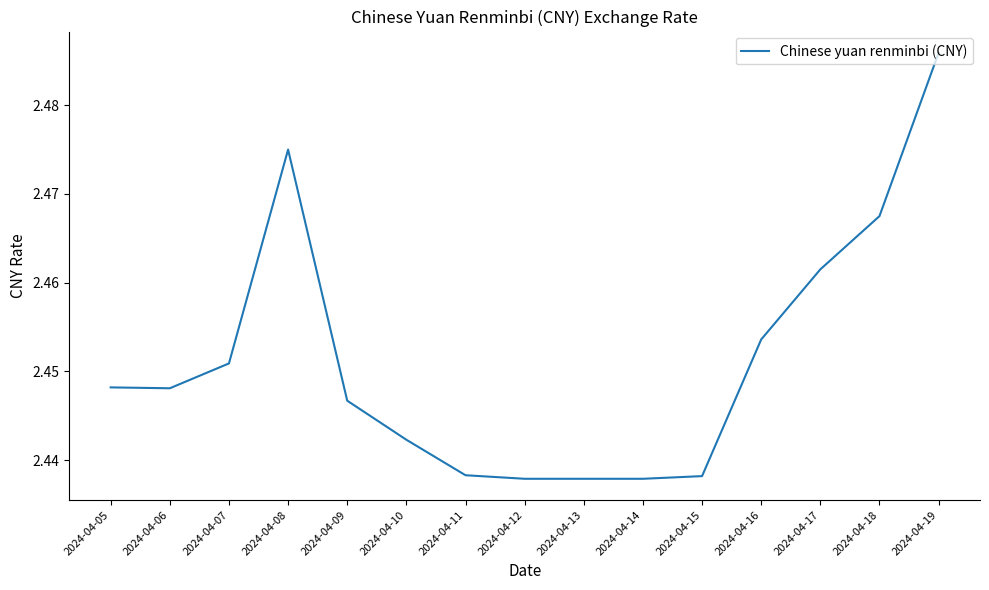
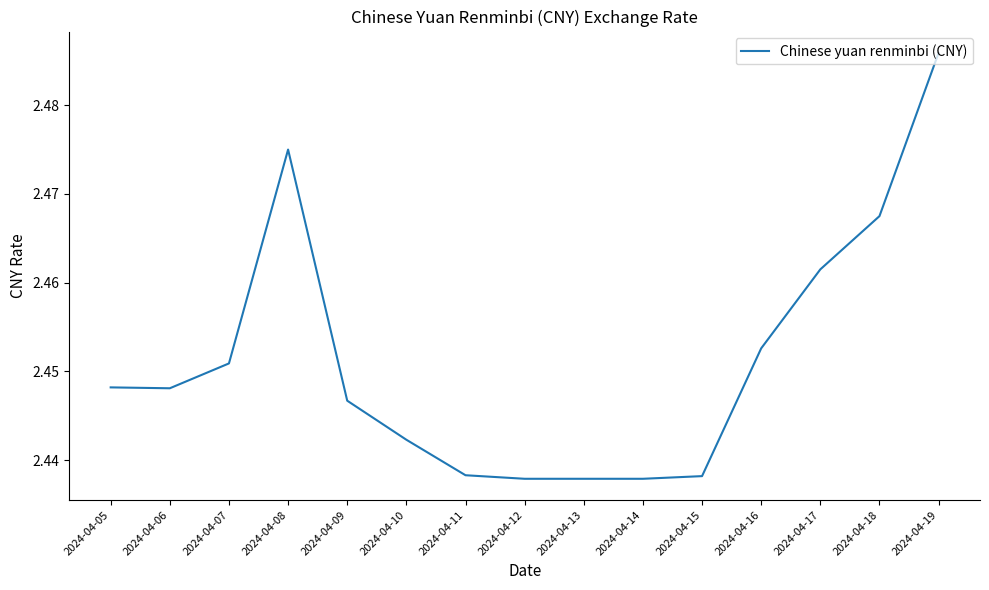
  {
    "2024-04-05": 2.448,
    "2024-04-06": 2.448,
    "2024-04-07": 2.451,
    "2024-04-08": 2.475,
    "2024-04-09": 2.447,
    "2024-04-10": 2.442,
    "2024-04-11": 2.438,
    "2024-04-12": 2.438,
    "2024-04-13": 2.438,
    "2024-04-14": 2.438,
    "2024-04-15": 2.438,
-   "2024-04-16": 2.454,
+   "2024-04-16": 2.453,
    "2024-04-17": 2.462,
    "2024-04-18": 2.468
  }
